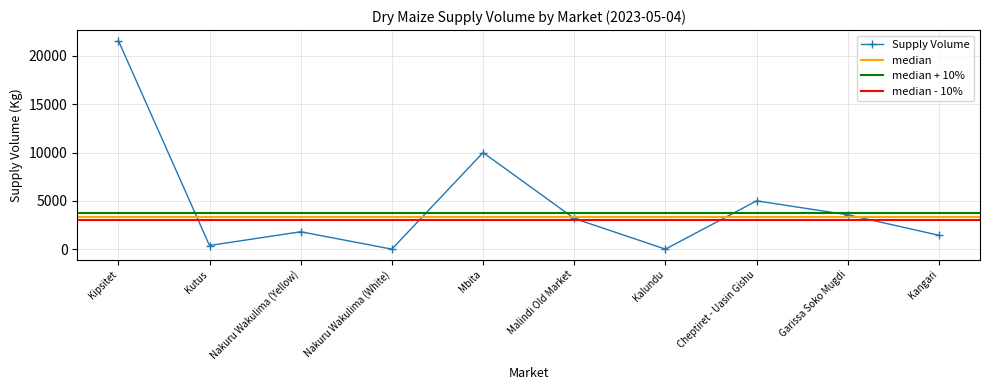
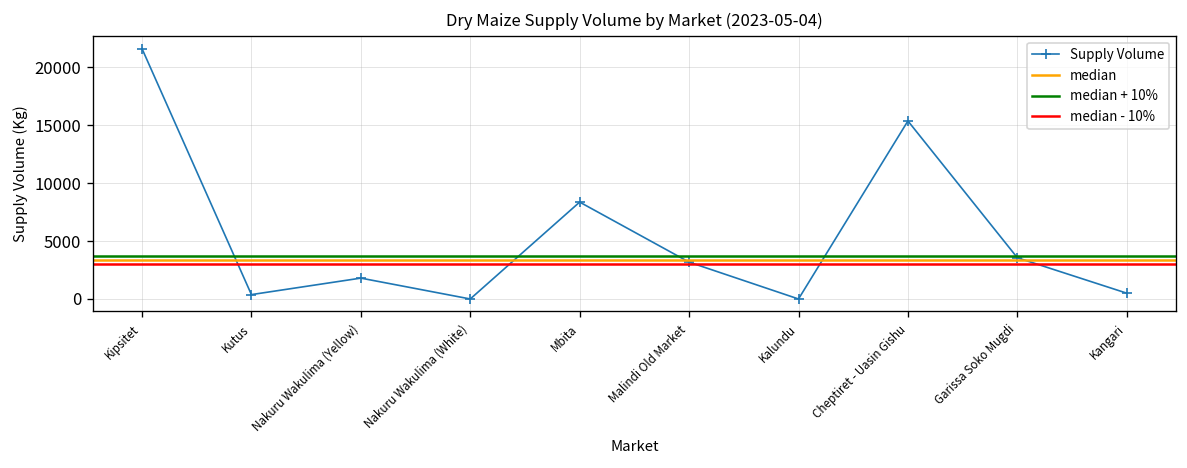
  {
    "Kipsitet": 22000,
    "Kutus": 0,
    "Nakuru Wakulima (Yellow)": 2000,
    "Nakuru Wakulima (White)": 0,
-   "Mbita": 10000,
+   "Mbita": 8000,
    "Malindi Old Market": 3000,
    "Kalundu": 0,
-   "Cheptiret - Uasin Gishu": 5000,
+   "Cheptiret - Uasin Gishu": 15000,
    "Garissa Soko Mugdi": 4000,
-   "Kangari": 1400
+   "Kangari": 500
  }
